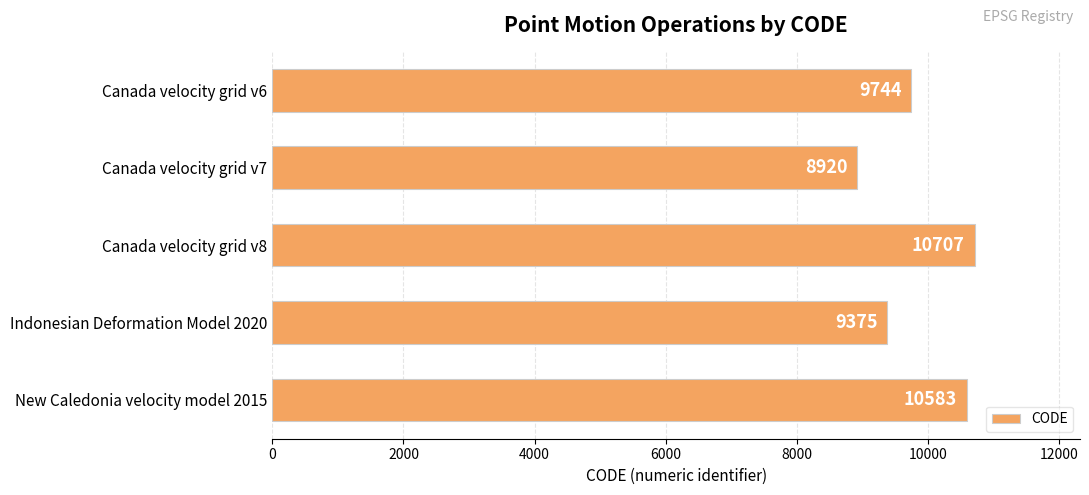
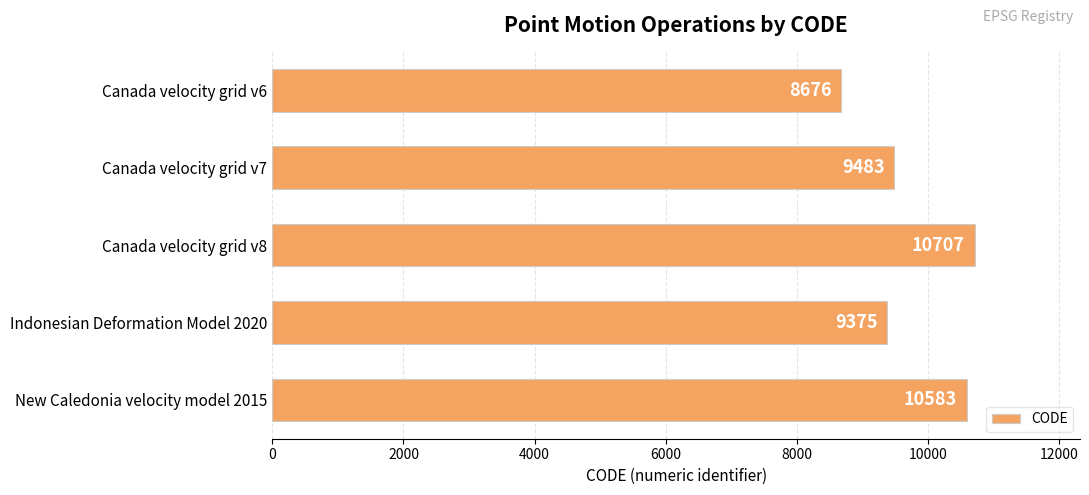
  {
-   "Canada velocity grid v6": 9744,
-   "Canada velocity grid v7": 8920,
+   "Canada velocity grid v6": 8676,
+   "Canada velocity grid v7": 9483,
    "Canada velocity grid v8": 10707,
    "Indonesian Deformation Model 2020": 9375,
    "New Caledonia velocity model 2015": 10583
  }
